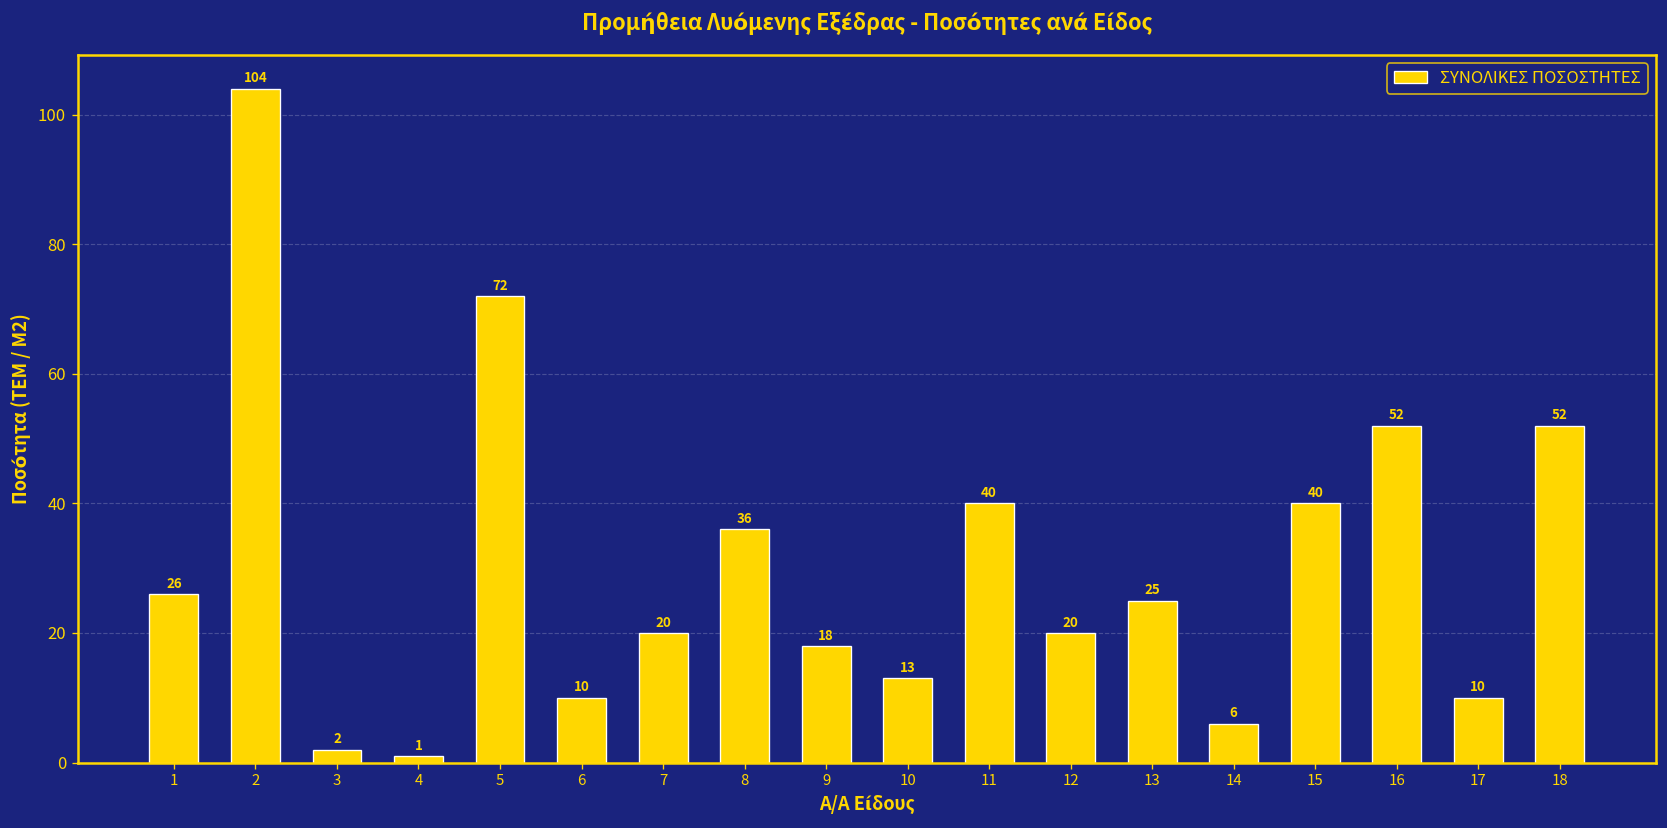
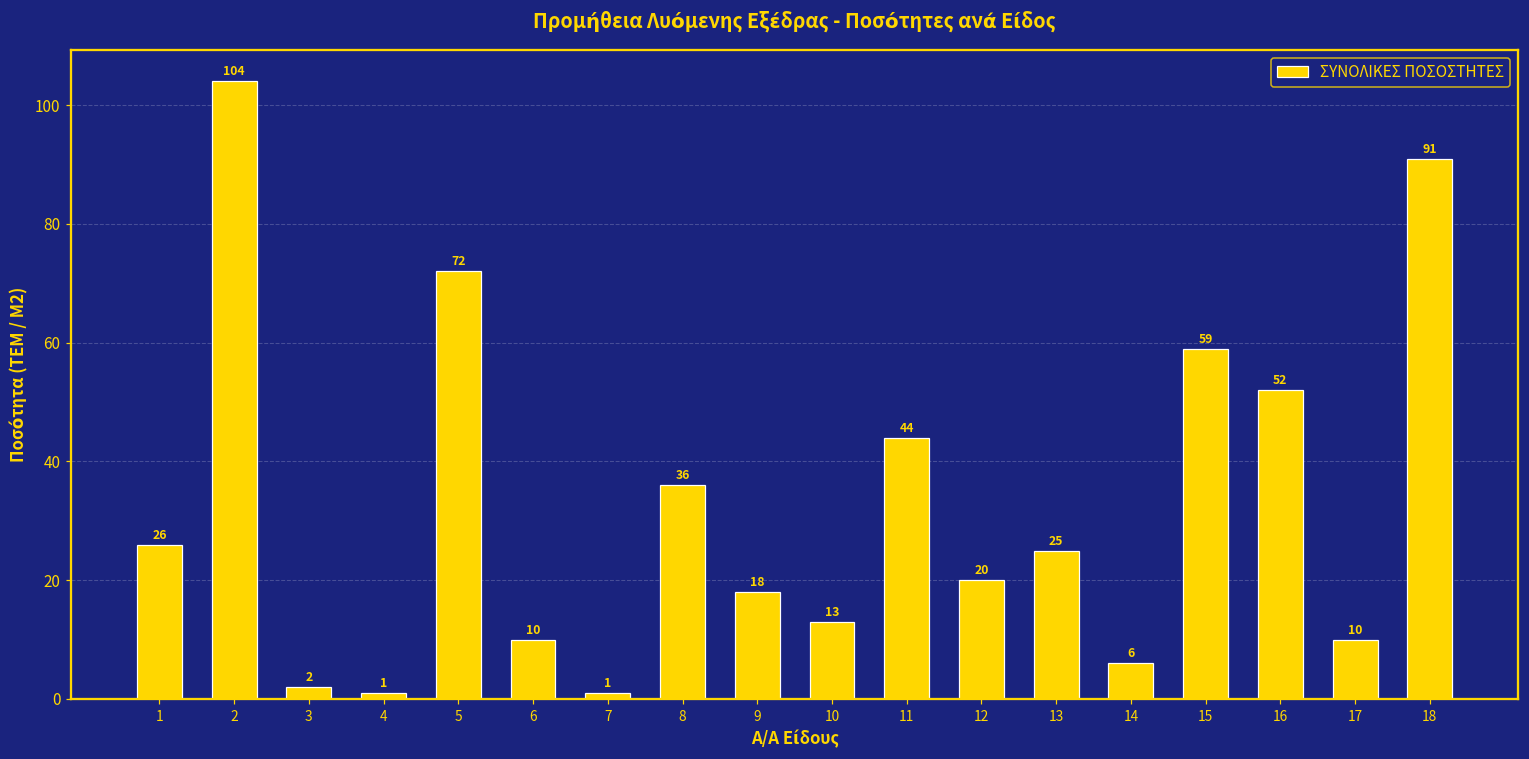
  {
    "1": 26,
    "2": 104,
    "3": 2,
    "4": 1,
    "5": 72,
    "6": 10,
-   "7": 20,
+   "7": 1,
    "8": 36,
    "9": 18,
    "10": 13,
-   "11": 40,
+   "11": 44,
    "12": 20,
    "13": 25,
    "14": 6,
-   "15": 40,
+   "15": 59,
    "16": 52,
    "17": 10,
-   "18": 52
+   "18": 91
  }
